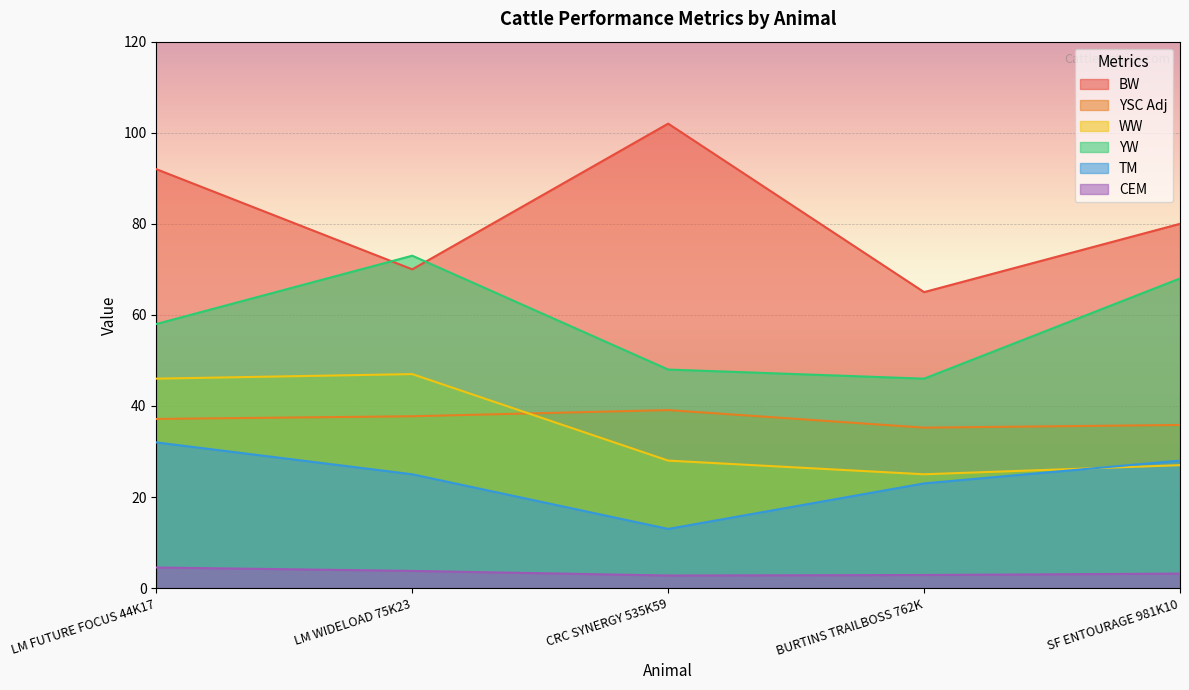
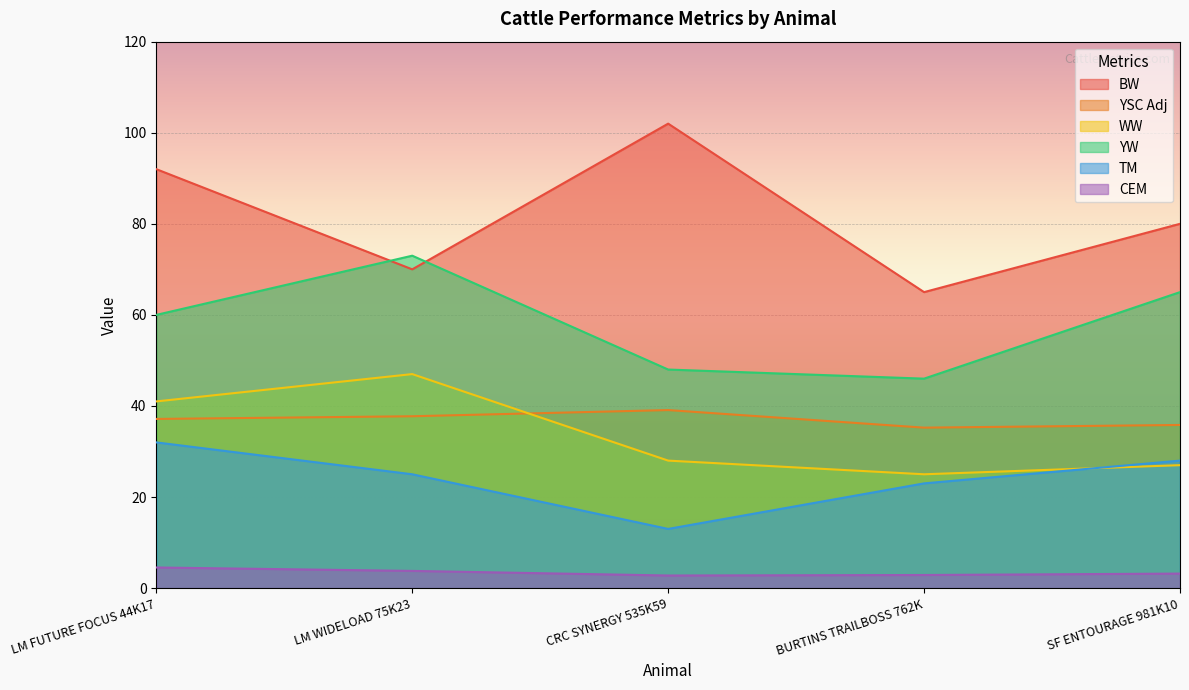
  {
    "WW": {
-     "LM FUTURE FOCUS 44K17": 46,
+     "LM FUTURE FOCUS 44K17": 41,
      "LM WIDELOAD 75K23": 47,
      "CRC SYNERGY 535K59": 28,
      "BURTINS TRAILBOSS 762K": 25,
      "SF ENTOURAGE 981K10": 27
    },
    "YW": {
-     "LM FUTURE FOCUS 44K17": 58,
+     "LM FUTURE FOCUS 44K17": 60,
      "LM WIDELOAD 75K23": 73,
      "CRC SYNERGY 535K59": 48,
      "BURTINS TRAILBOSS 762K": 46,
-     "SF ENTOURAGE 981K10": 68
+     "SF ENTOURAGE 981K10": 65
    },
    "TM": {
      "LM FUTURE FOCUS 44K17": 32,
      "LM WIDELOAD 75K23": 25,
      "CRC SYNERGY 535K59": 13,
      "BURTINS TRAILBOSS 762K": 23,
      "SF ENTOURAGE 981K10": 28
    },
    "CEM": {
      "LM FUTURE FOCUS 44K17": 5,
      "LM WIDELOAD 75K23": 4,
      "CRC SYNERGY 535K59": 3,
      "BURTINS TRAILBOSS 762K": 3,
      "SF ENTOURAGE 981K10": 3
    }
  }
